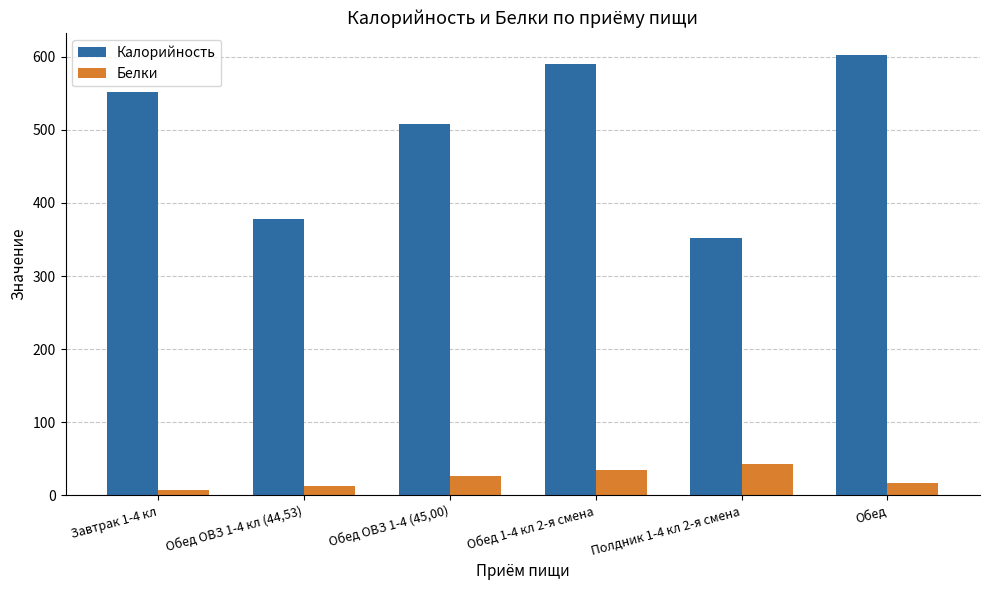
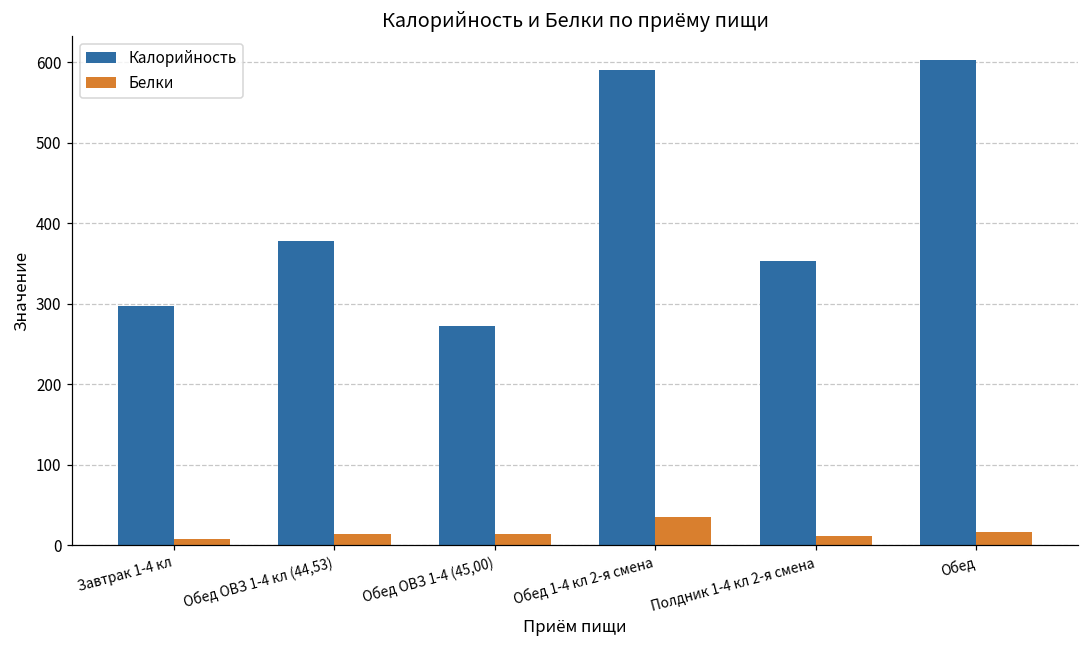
  {
    "Калорийность": {
-     "Завтрак 1-4 кл": 550,
+     "Завтрак 1-4 кл": 300,
      "Обед ОВЗ 1-4 кл (44,53)": 380,
-     "Обед ОВЗ 1-4 (45,00)": 510,
+     "Обед ОВЗ 1-4 (45,00)": 270,
      "Обед 1-4 кл 2-я смена": 590,
      "Полдник 1-4 кл 2-я смена": 350,
      "Обед": 600
    },
    "Белки": {
      "Завтрак 1-4 кл": 10,
      "Обед ОВЗ 1-4 кл (44,53)": 10,
-     "Обед ОВЗ 1-4 (45,00)": 30,
+     "Обед ОВЗ 1-4 (45,00)": 10,
      "Обед 1-4 кл 2-я смена": 30,
-     "Полдник 1-4 кл 2-я смена": 40,
+     "Полдник 1-4 кл 2-я смена": 10,
      "Обед": 20
    }
  }
